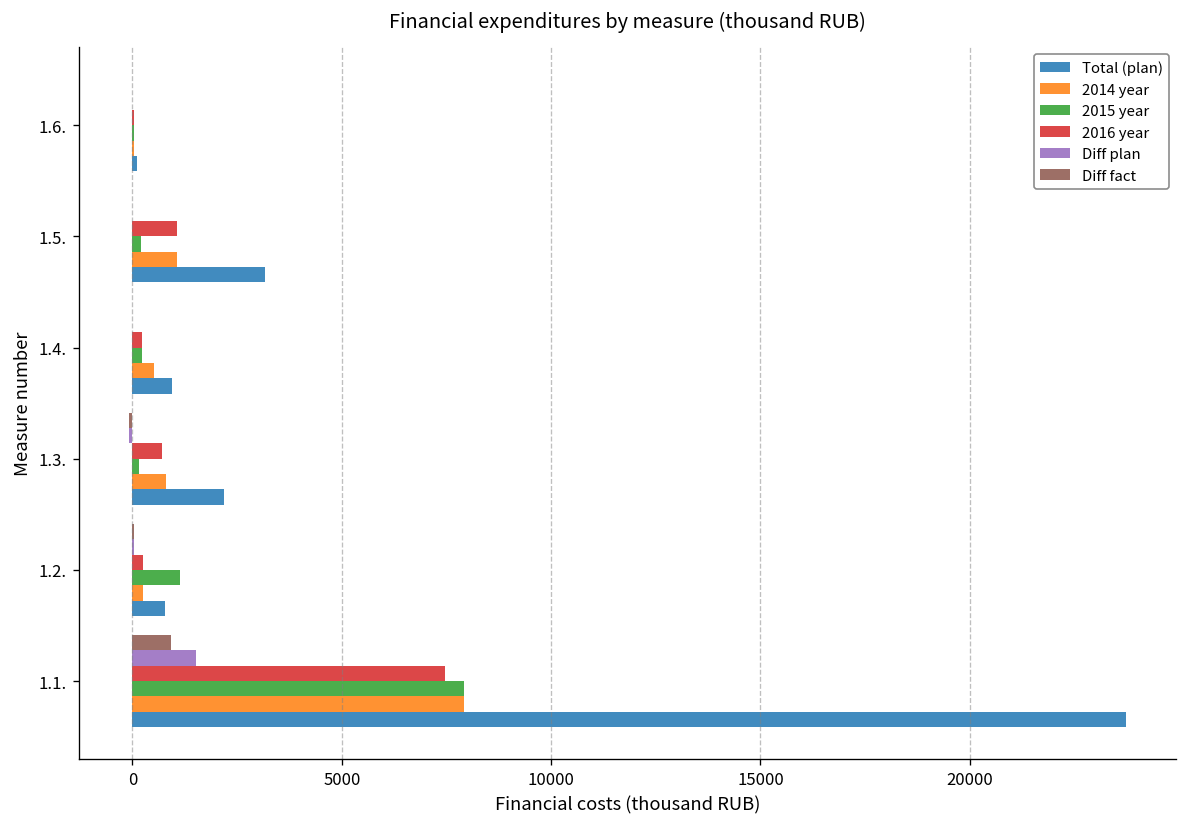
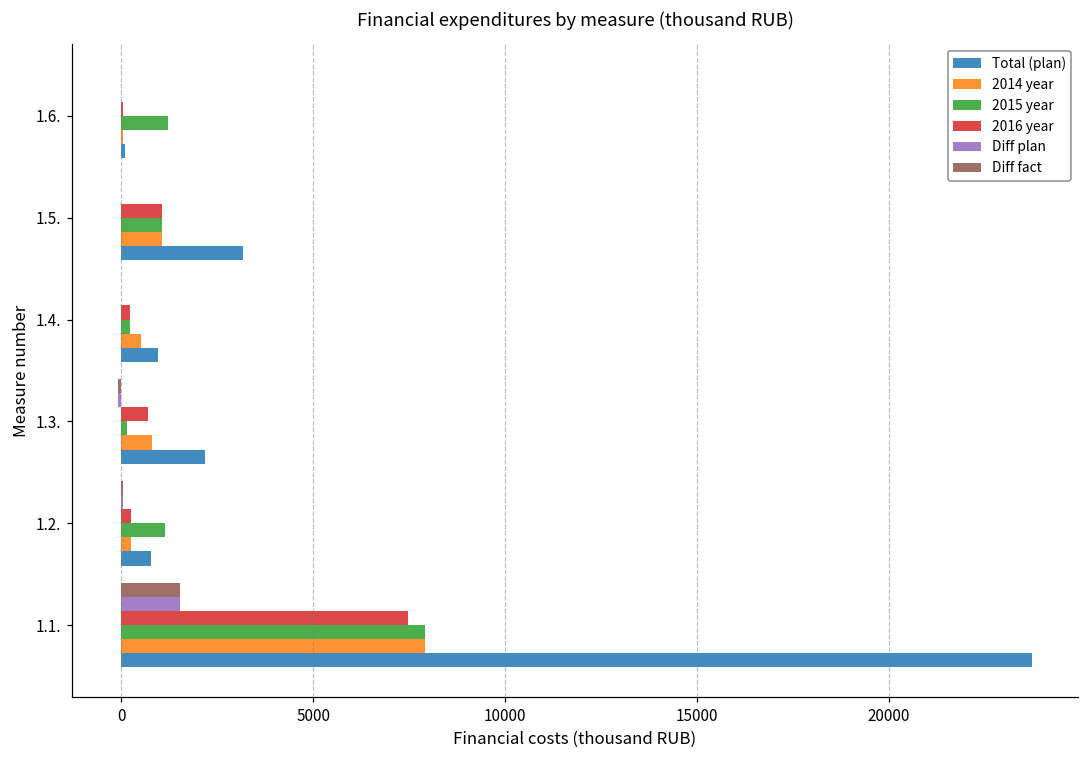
  {
    "Total (plan)": {
      "1.6.": 100,
      "1.5.": 3200,
      "1.4.": 900,
      "1.3.": 2200,
      "1.2.": 800,
      "1.1.": 23700
    },
    "2014 year": {
      "1.5.": 1100,
      "1.4.": 500,
      "1.3.": 800,
      "1.2.": 300,
      "1.1.": 7900
    },
    "2015 year": {
-     "1.6.": 0,
-     "1.5.": 200,
+     "1.6.": 1200,
+     "1.5.": 1100,
      "1.4.": 200,
      "1.3.": 200,
      "1.2.": 1100,
      "1.1.": 7900
    },
    "2016 year": {
      "1.5.": 1100,
      "1.4.": 200,
      "1.3.": 700,
      "1.2.": 300,
      "1.1.": 7500
    },
    "Diff plan": {
      "1.6.": 0,
      "1.5.": 0,
      "1.4.": 0,
      "1.3.": -100,
      "1.1.": 1500
    },
    "Diff fact": {
      "1.6.": 0,
      "1.5.": 0,
      "1.4.": 0,
      "1.3.": -100,
-     "1.1.": 900
+     "1.1.": 1500
    }
  }
